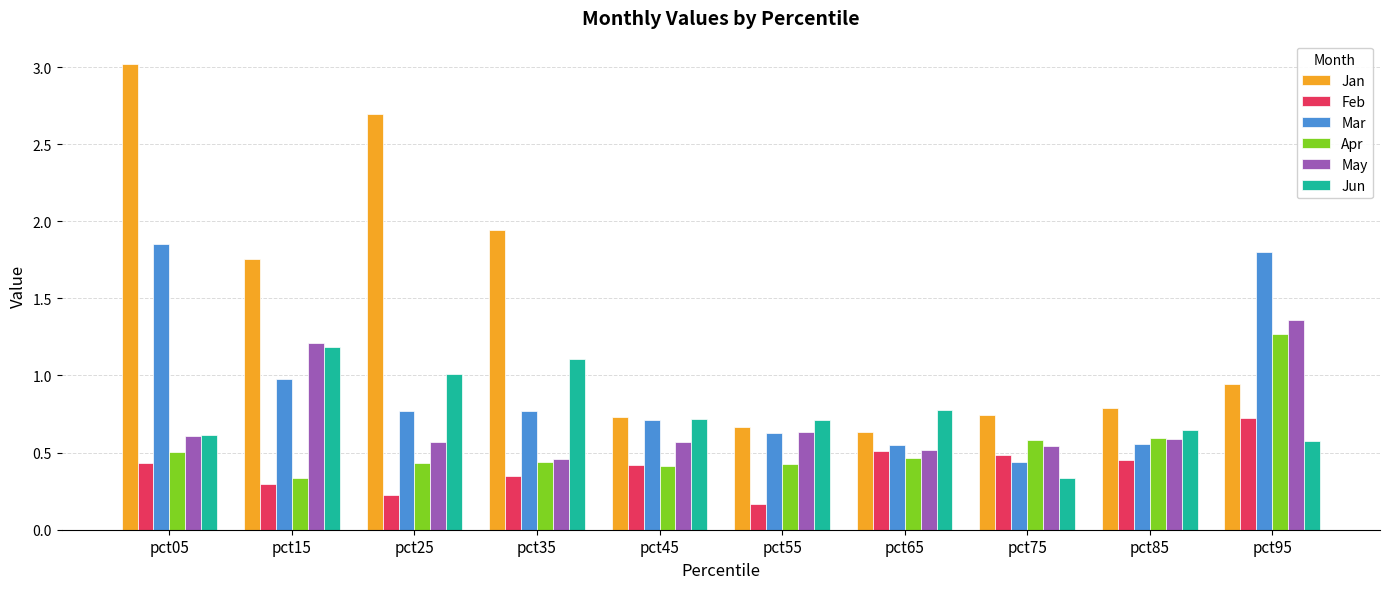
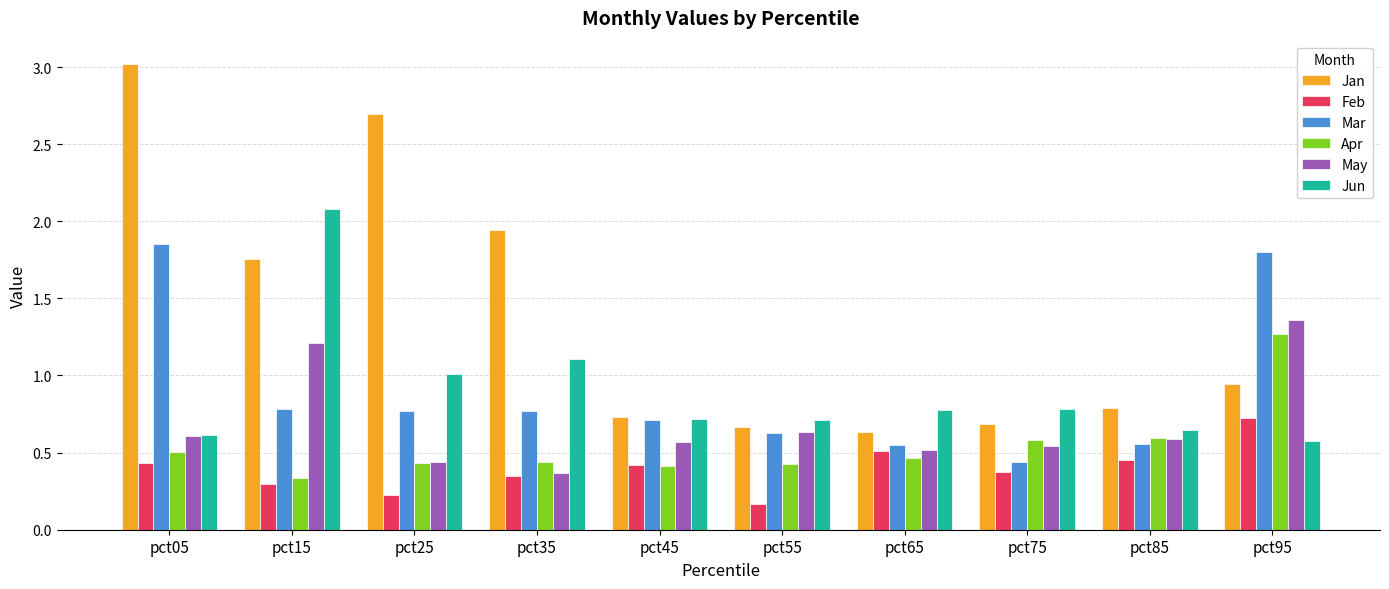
  {
    "Jan": {
      "pct05": 3.02,
      "pct15": 1.75,
      "pct25": 2.70,
      "pct35": 1.94,
      "pct45": 0.73,
      "pct55": 0.67,
      "pct65": 0.63,
-     "pct75": 0.75,
+     "pct75": 0.68,
      "pct85": 0.79,
      "pct95": 0.94
    },
    "Feb": {
      "pct05": 0.44,
      "pct15": 0.30,
      "pct25": 0.23,
      "pct35": 0.35,
      "pct45": 0.42,
      "pct55": 0.17,
      "pct65": 0.51,
-     "pct75": 0.49,
+     "pct75": 0.38,
      "pct85": 0.45,
      "pct95": 0.73
    },
    "Mar": {
      "pct05": 1.86,
-     "pct15": 0.98,
+     "pct15": 0.78,
      "pct25": 0.77,
      "pct35": 0.77,
      "pct45": 0.71,
      "pct55": 0.63,
      "pct65": 0.55,
      "pct75": 0.44,
      "pct85": 0.56,
      "pct95": 1.80
    },
    "Apr": {
      "pct05": 0.50,
      "pct15": 0.34,
      "pct25": 0.44,
      "pct35": 0.44,
      "pct45": 0.41,
      "pct55": 0.43,
      "pct65": 0.47,
      "pct75": 0.58,
      "pct85": 0.60,
      "pct95": 1.27
    },
    "May": {
      "pct05": 0.61,
      "pct15": 1.21,
-     "pct25": 0.57,
-     "pct35": 0.46,
+     "pct25": 0.44,
+     "pct35": 0.37,
      "pct45": 0.57,
      "pct55": 0.63,
      "pct65": 0.52,
      "pct75": 0.54,
      "pct85": 0.59,
      "pct95": 1.36
    },
    "Jun": {
      "pct05": 0.61,
-     "pct15": 1.18,
+     "pct15": 2.08,
      "pct25": 1.01,
      "pct35": 1.11,
      "pct45": 0.72,
      "pct55": 0.71,
      "pct65": 0.78,
-     "pct75": 0.34,
+     "pct75": 0.78,
      "pct85": 0.65,
      "pct95": 0.57
    }
  }
